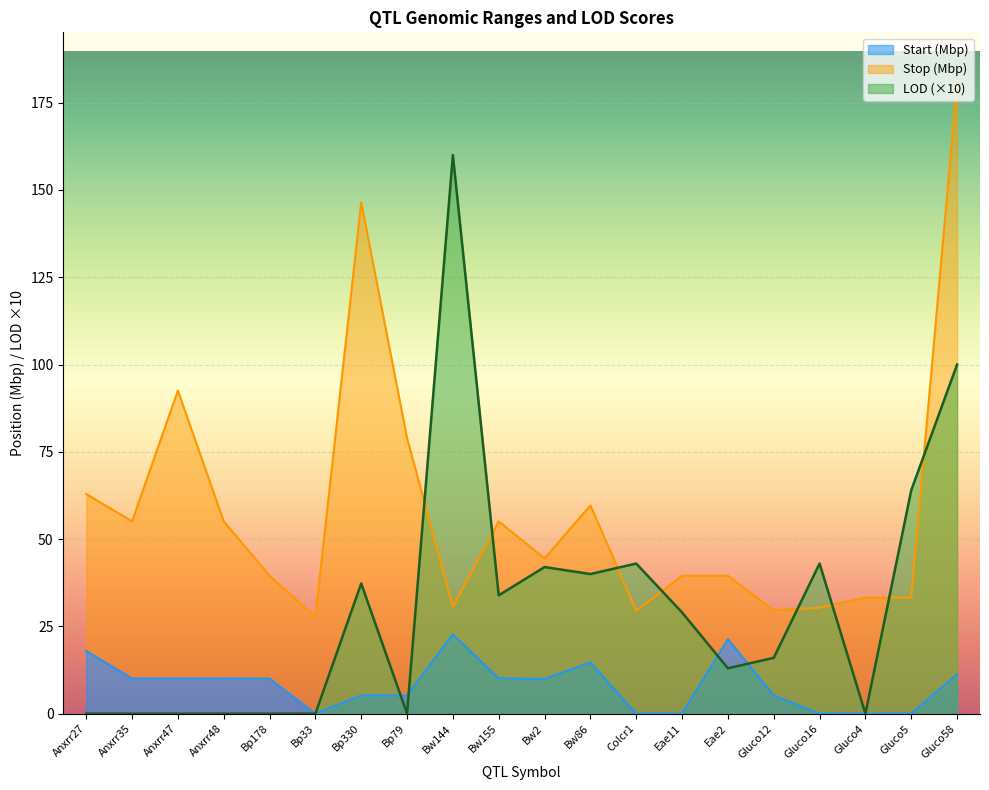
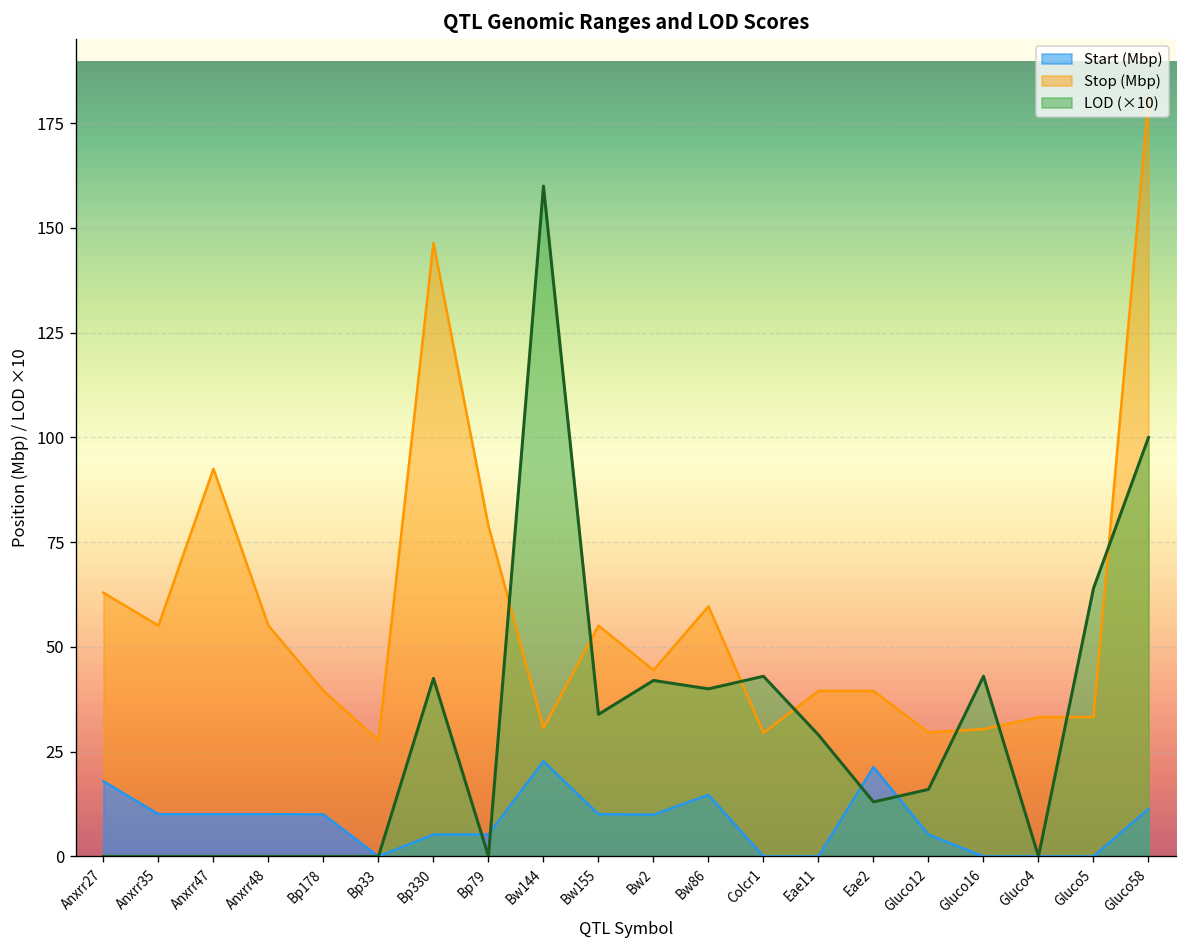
  {
    "Start (Mbp)": {
      "Anxrr27": 18,
      "Anxrr35": 10,
      "Anxrr47": 10,
      "Anxrr48": 10,
      "Bp178": 10,
      "Bp330": 5,
      "Bp79": 5,
      "Bw144": 23,
      "Bw155": 10,
      "Bw2": 10,
      "Bw86": 15,
      "Colcr1": 0,
      "Eae11": 0,
      "Eae2": 21,
      "Gluco12": 5,
      "Gluco16": 0,
      "Gluco5": 0,
      "Gluco58": 11
    },
    "Stop (Mbp)": {
      "Anxrr27": 45,
      "Anxrr35": 45,
      "Anxrr47": 82,
      "Anxrr48": 45,
      "Bp178": 29,
      "Bp33": 28,
      "Bp330": 141,
      "Bp79": 74,
      "Bw144": 8,
      "Bw155": 45,
      "Bw2": 35,
      "Bw86": 45,
      "Colcr1": 29,
      "Eae11": 40,
      "Eae2": 18,
      "Gluco12": 24,
      "Gluco16": 30,
      "Gluco4": 33,
      "Gluco5": 33
    },
    "LOD (×10)": {
      "Anxrr27": 0,
      "Anxrr35": 0,
      "Anxrr47": 0,
      "Anxrr48": 0,
      "Bp178": 0,
-     "Bp330": 37,
+     "Bp330": 43,
      "Bp79": 0,
      "Bw144": 160,
      "Bw155": 34,
      "Bw2": 42,
      "Bw86": 40,
      "Colcr1": 43,
      "Eae11": 29,
      "Eae2": 13,
      "Gluco12": 16,
      "Gluco16": 43,
      "Gluco5": 64,
      "Gluco58": 100
    }
  }
